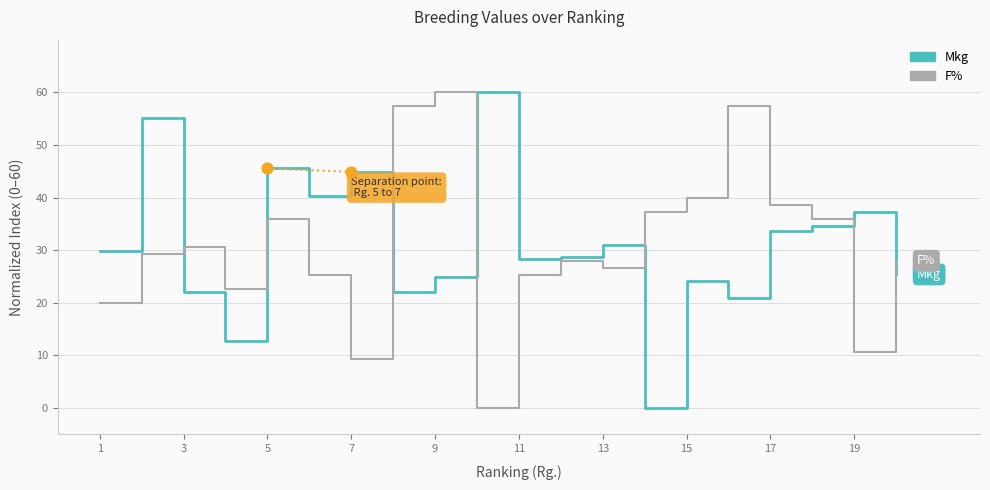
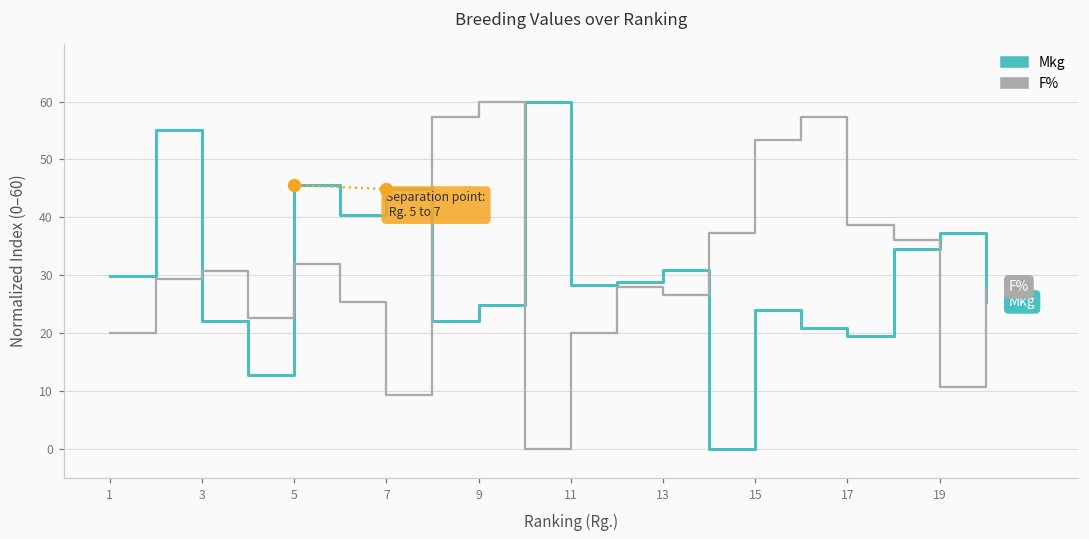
  {
    "Mkg": {
      "1": 30,
      "3": 22,
      "9": 25,
      "11": 28,
      "13": 31,
      "15": 24,
-     "17": 34,
+     "17": 20,
      "19": 37
    },
    "F%": {
      "1": 20,
      "3": 31,
-     "5": 36,
+     "5": 32,
      "7": 9,
      "9": 60,
-     "11": 25,
+     "11": 20,
      "13": 27,
-     "15": 40,
+     "15": 53,
      "17": 39,
      "19": 11
    }
  }
